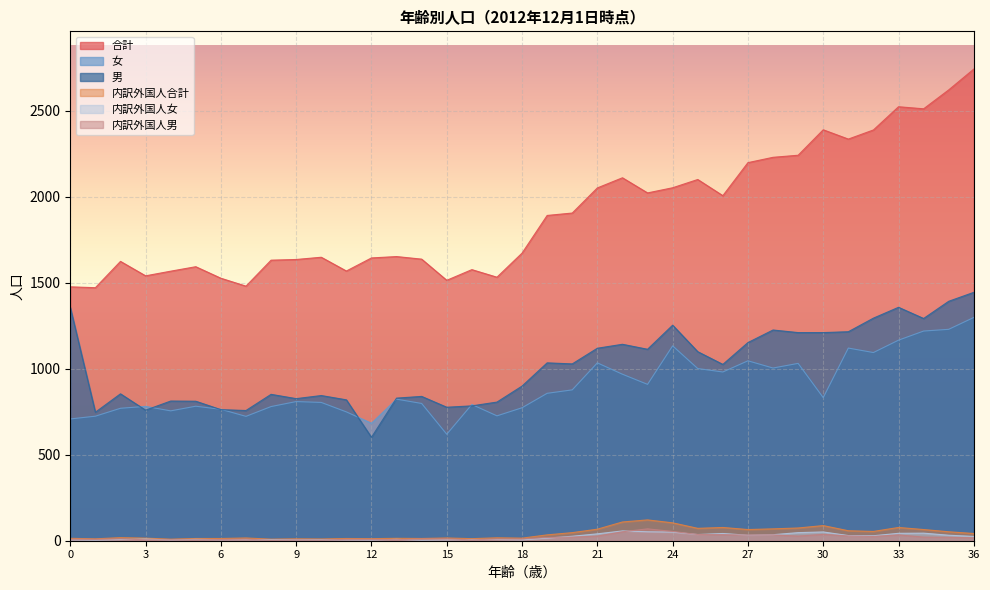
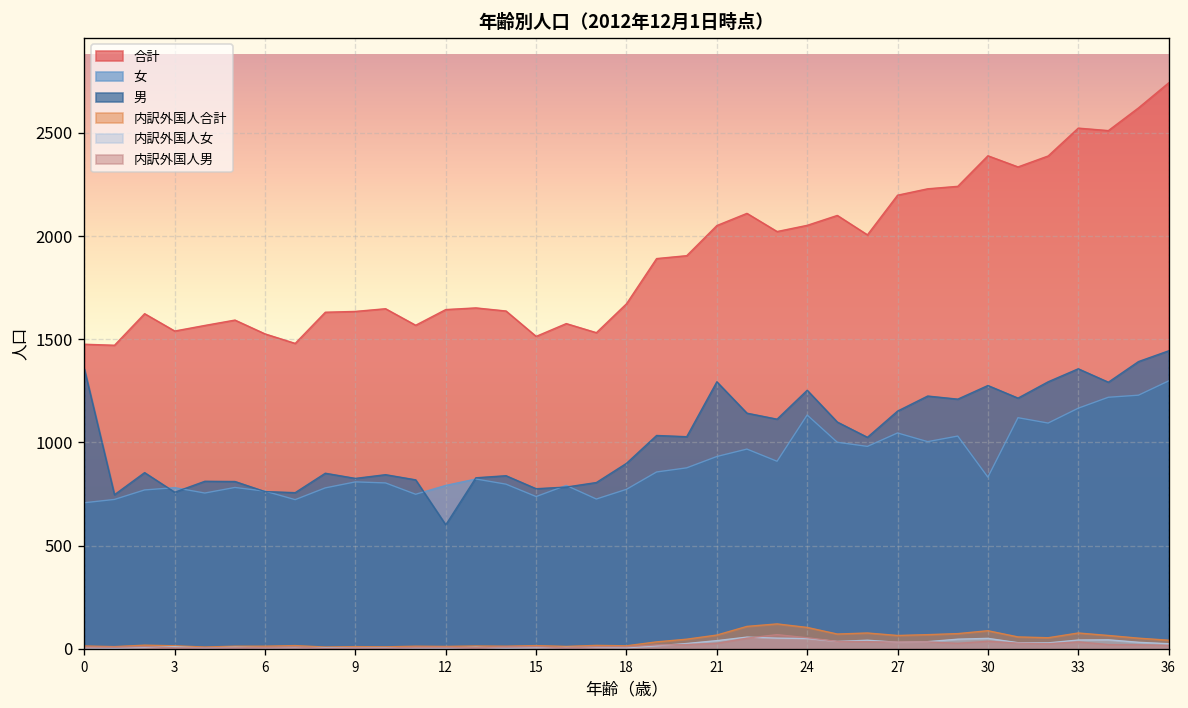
  {
    "女": {
      "0": 710,
      "3": 780,
      "9": 810,
-     "12": 680,
-     "15": 620,
+     "12": 790,
+     "15": 740,
      "18": 770,
-     "21": 1030,
+     "21": 930,
      "24": 1130,
      "27": 1050,
      "30": 830,
      "33": 1170,
      "36": 1300
    },
    "男": {
      "0": 1360,
      "3": 760,
      "9": 830,
      "12": 600,
      "15": 780,
      "18": 900,
-     "21": 1120,
+     "21": 1290,
      "24": 1250,
      "27": 1150,
-     "30": 1210,
+     "30": 1280,
      "33": 1360,
      "36": 1440
    }
  }
